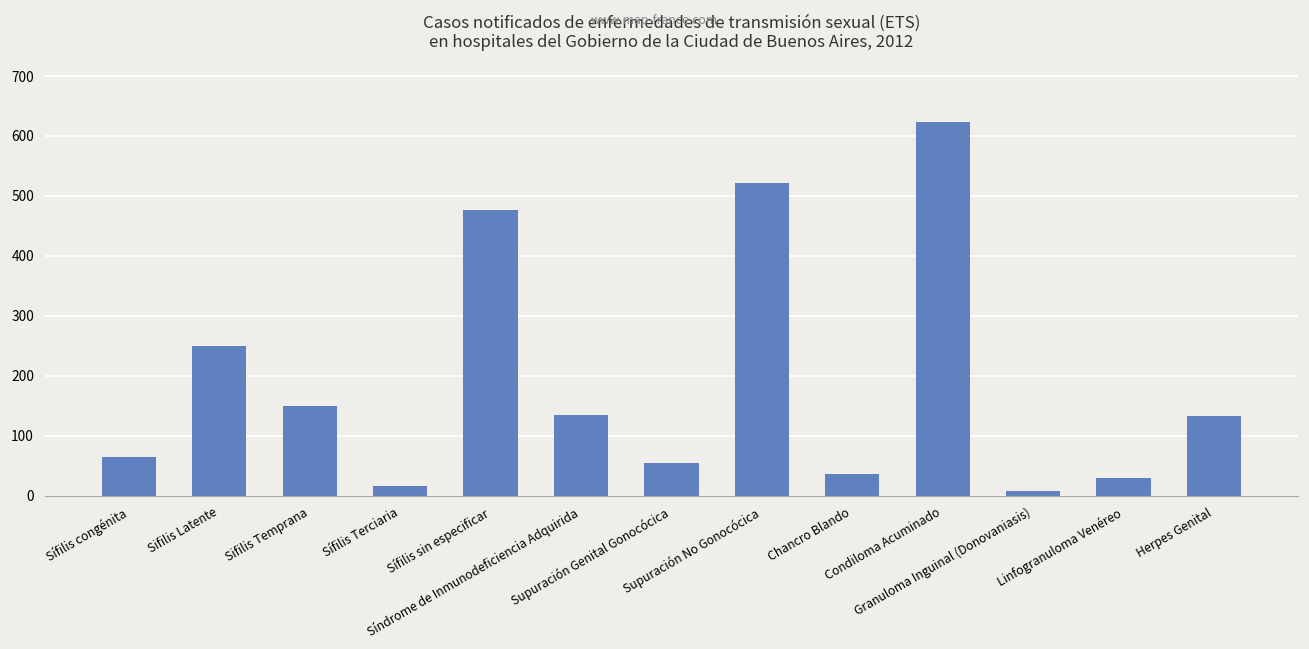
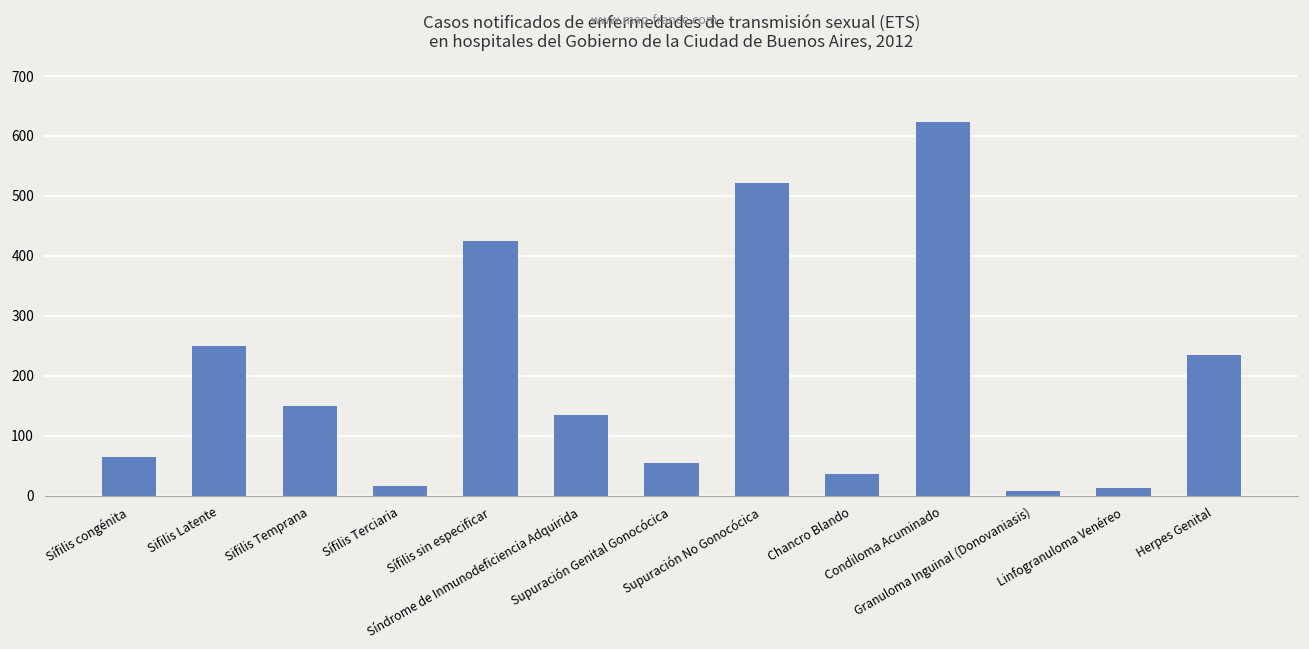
  {
    "Sífilis congénita": 70,
    "Sifilis Latente": 250,
    "Sifilis Temprana": 150,
    "Sífilis Terciaria": 20,
-   "Sífilis sin especificar": 480,
+   "Sífilis sin especificar": 430,
    "Síndrome de Inmunodeficiencia Adquirida": 130,
    "Supuración Genital Gonocócica": 50,
    "Supuración No Gonocócica": 520,
    "Chancro Blando": 40,
    "Condiloma Acuminado": 620,
    "Granuloma Inguinal (Donovaniasis)": 10,
-   "Linfogranuloma Venéreo": 30,
-   "Herpes Genital": 130
+   "Linfogranuloma Venéreo": 10,
+   "Herpes Genital": 240
  }
